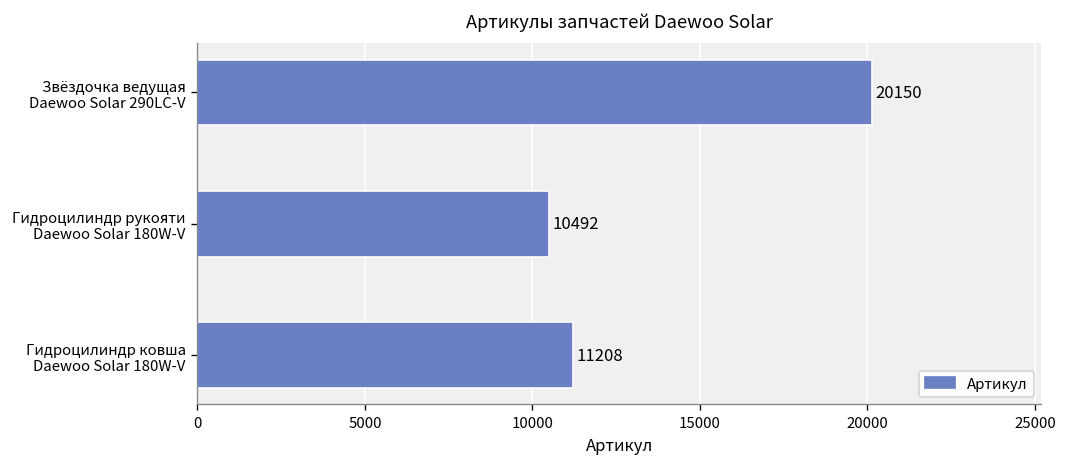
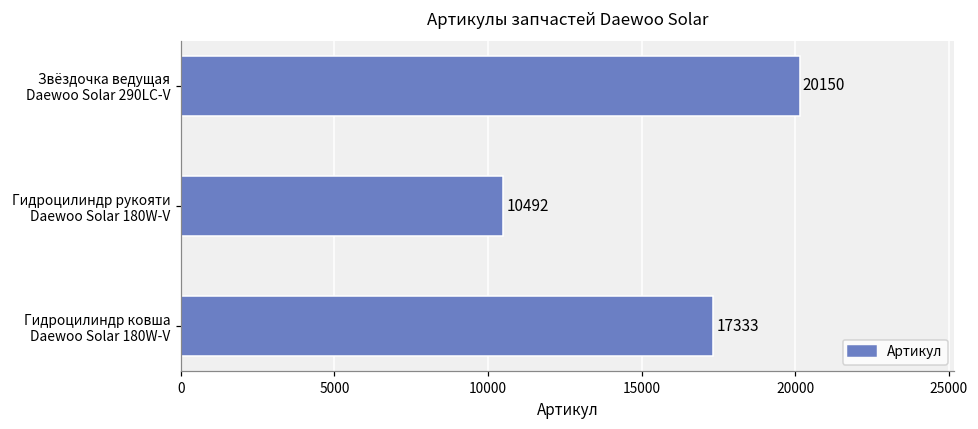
  {
    "Звёздочка ведущая Daewoo Solar 290LC-V": 20150,
    "Гидроцилиндр рукояти Daewoo Solar 180W-V": 10492,
-   "Гидроцилиндр ковша Daewoo Solar 180W-V": 11208
+   "Гидроцилиндр ковша Daewoo Solar 180W-V": 17333
  }
